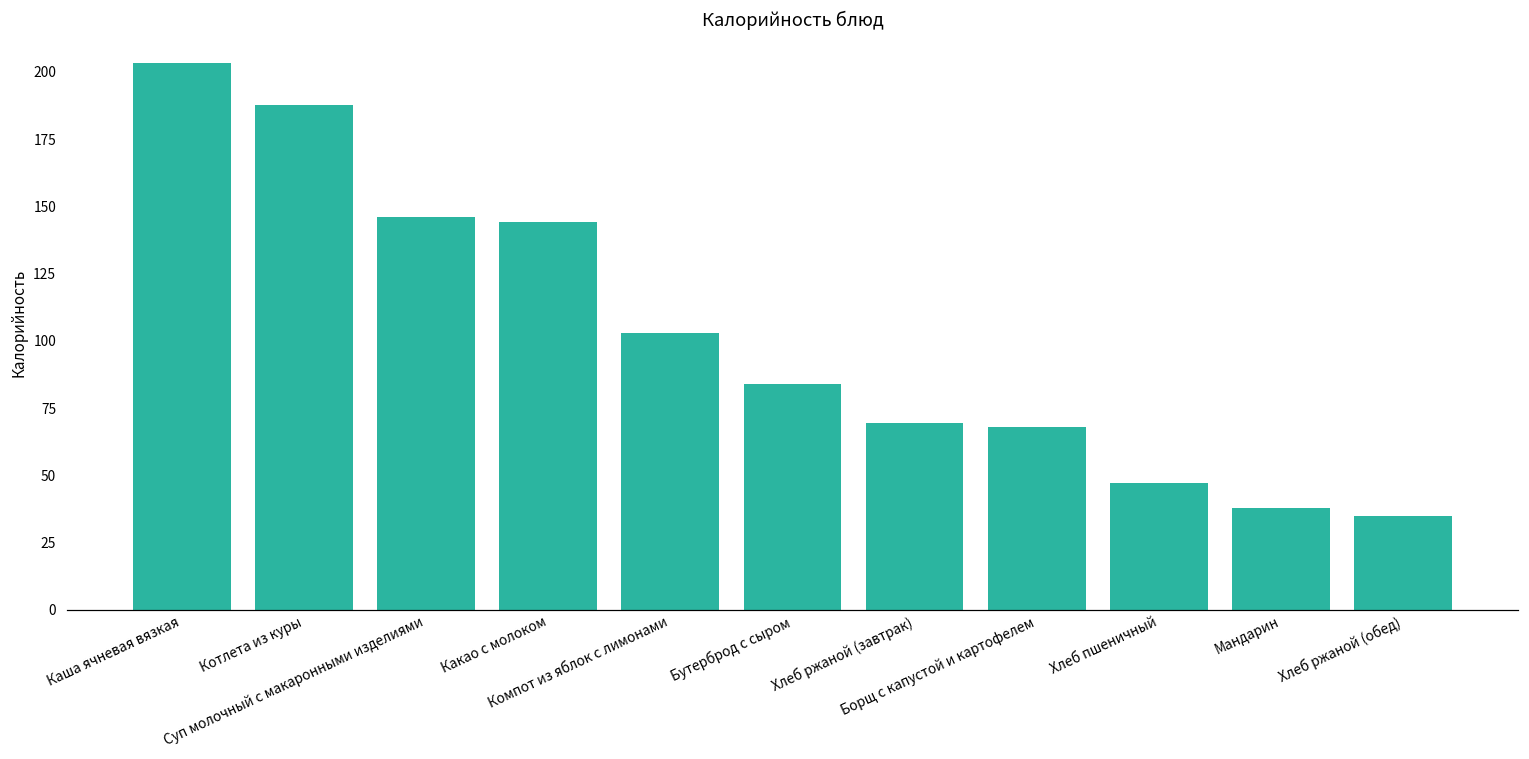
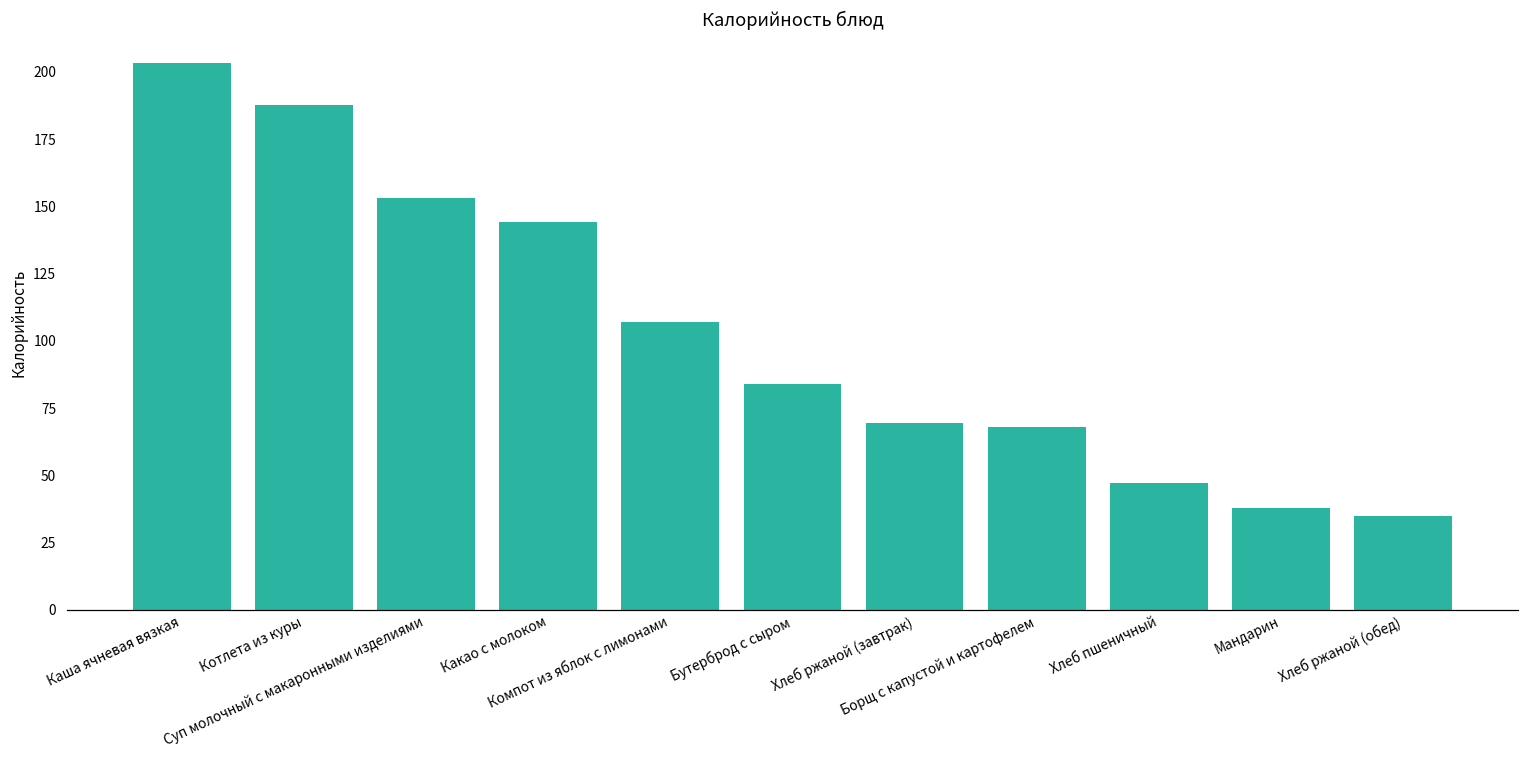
  {
    "Каша ячневая вязкая": 203,
    "Котлета из куры": 188,
-   "Суп молочный с макаронными изделиями": 146,
+   "Суп молочный с макаронными изделиями": 153,
    "Какао с молоком": 144,
-   "Компот из яблок с лимонами": 103,
+   "Компот из яблок с лимонами": 107,
    "Бутерброд с сыром": 84,
    "Хлеб ржаной (завтрак)": 70,
    "Борщ с капустой и картофелем": 68,
    "Хлеб пшеничный": 47,
    "Мандарин": 38,
    "Хлеб ржаной (обед)": 35
  }
